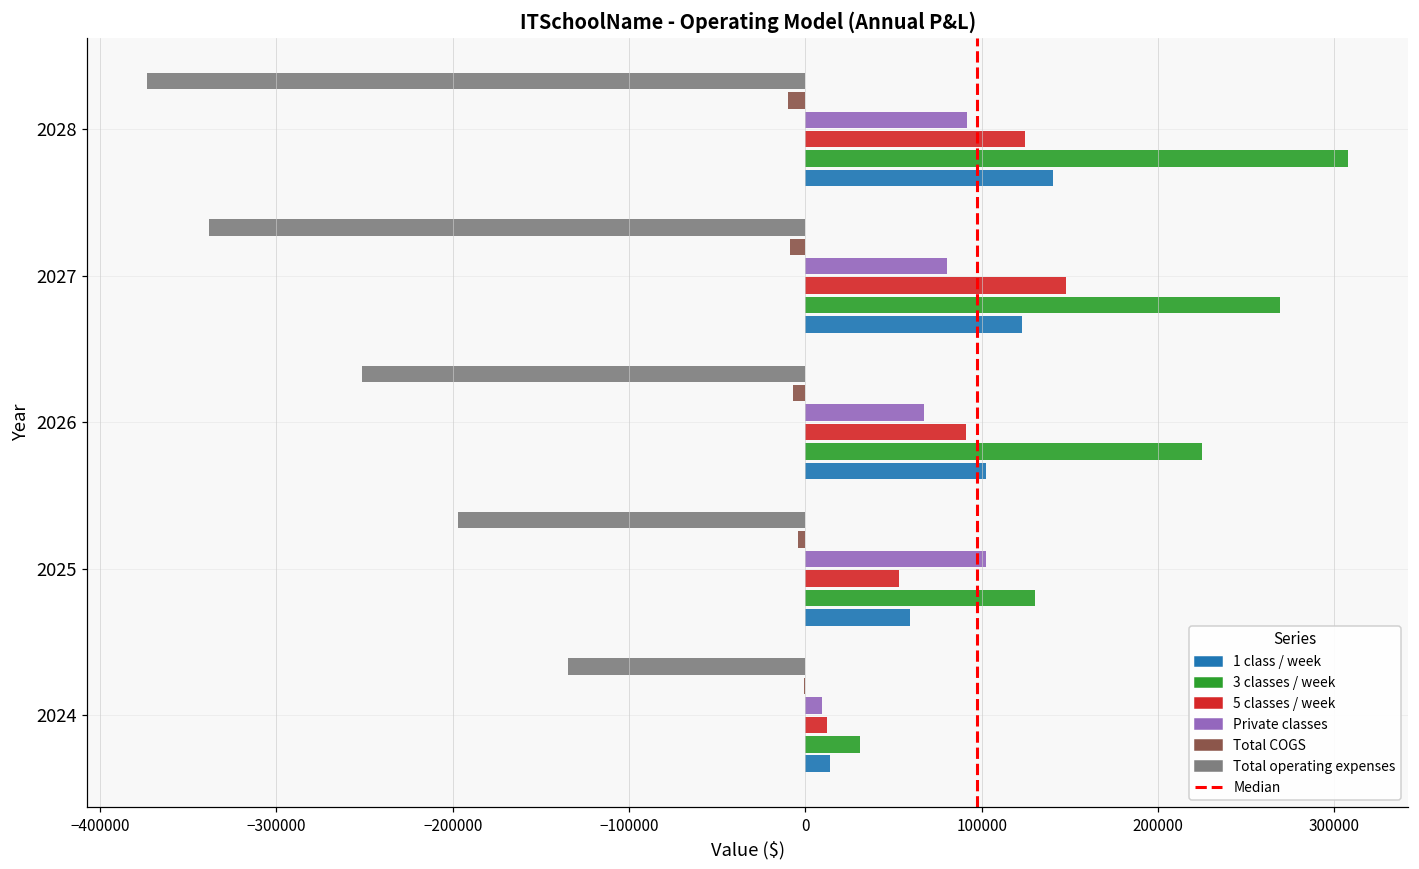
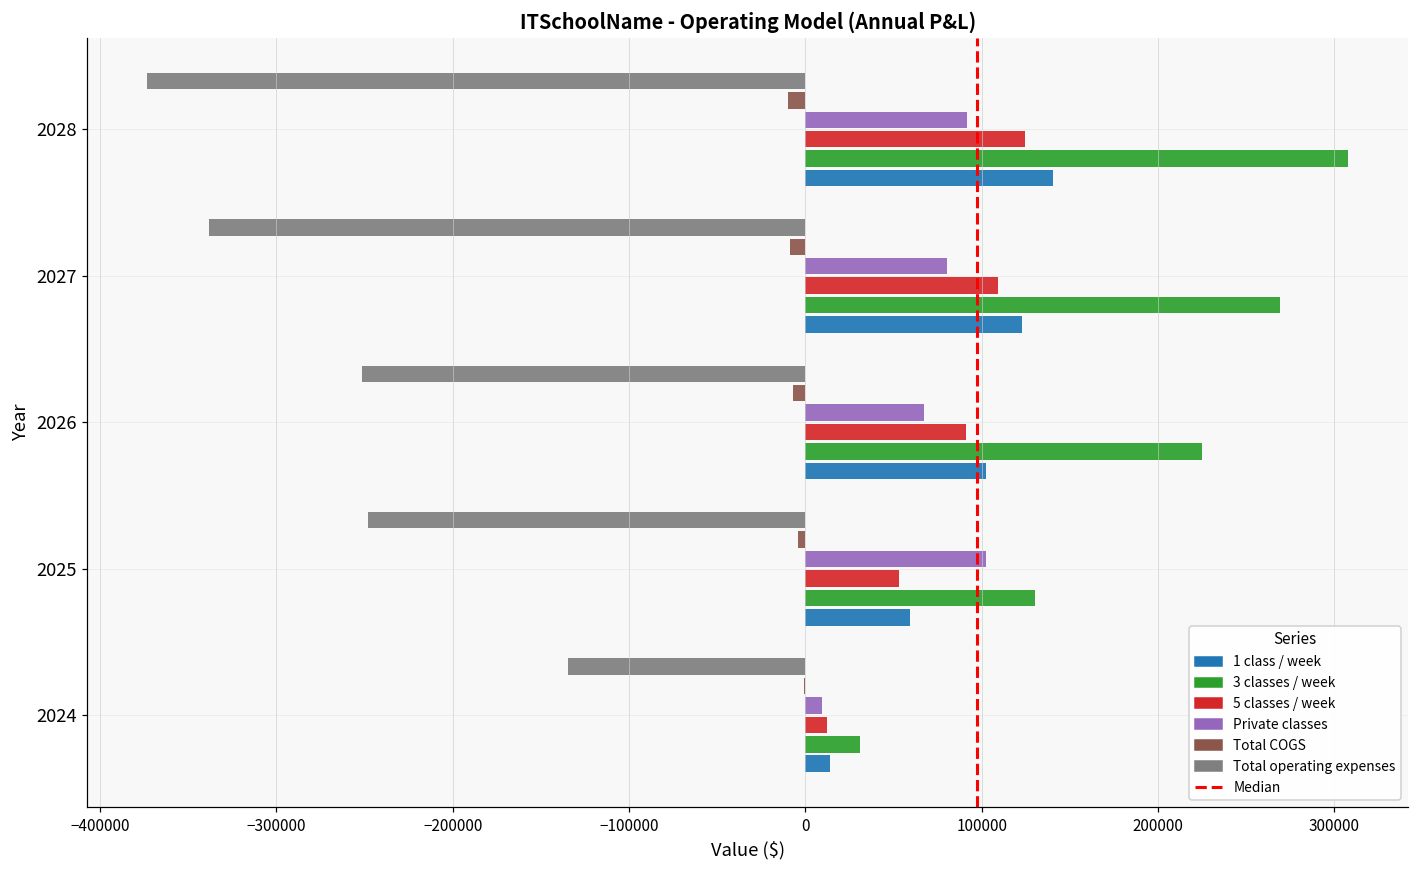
  {
    "1 class / week": {
      "2028": 141000,
      "2027": 123000,
      "2026": 102000,
      "2025": 59000,
      "2024": 14000
    },
    "3 classes / week": {
      "2028": 308000,
      "2027": 269000,
      "2026": 225000,
      "2025": 130000,
      "2024": 31000
    },
    "5 classes / week": {
      "2028": 125000,
-     "2027": 148000,
+     "2027": 109000,
      "2026": 91000,
      "2025": 53000,
      "2024": 12000
    },
    "Private classes": {
      "2028": 92000,
      "2027": 80000,
      "2026": 67000,
      "2025": 102000,
      "2024": 9000
    },
    "Total COGS": {
      "2028": -10000,
      "2027": -9000,
      "2026": -7000,
      "2025": -4000
    },
    "Total operating expenses": {
      "2028": -373000,
      "2027": -338000,
      "2026": -251000,
-     "2025": -197000,
+     "2025": -248000,
      "2024": -134000
    }
  }
